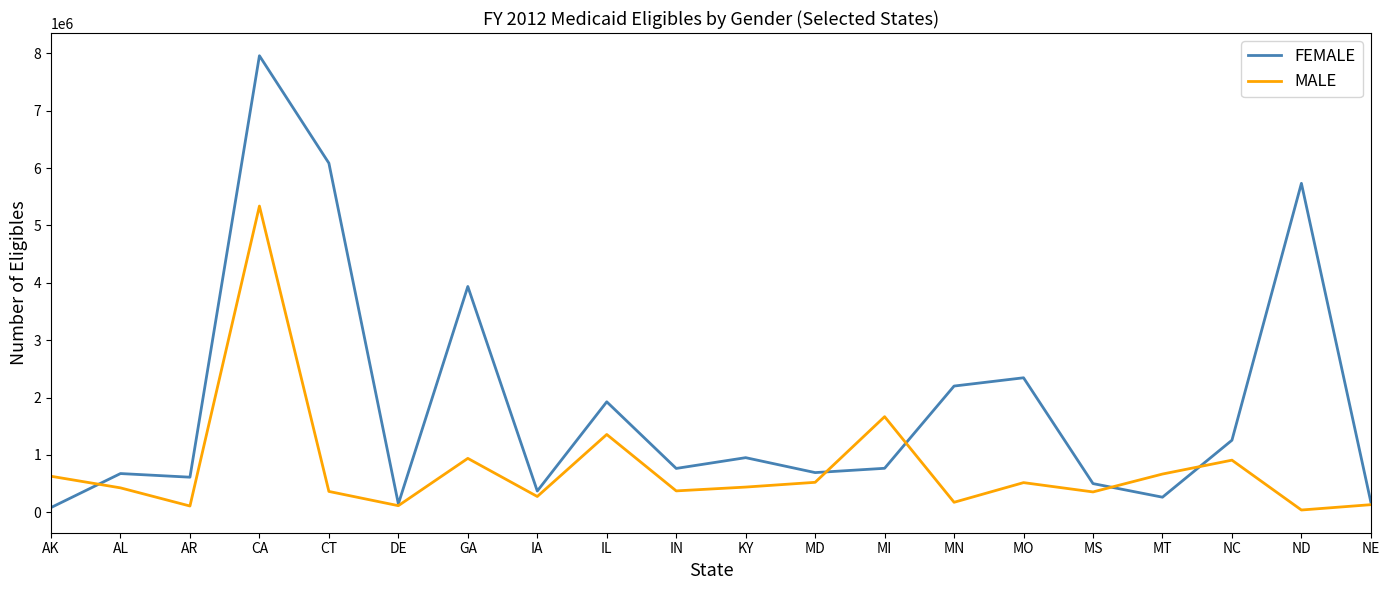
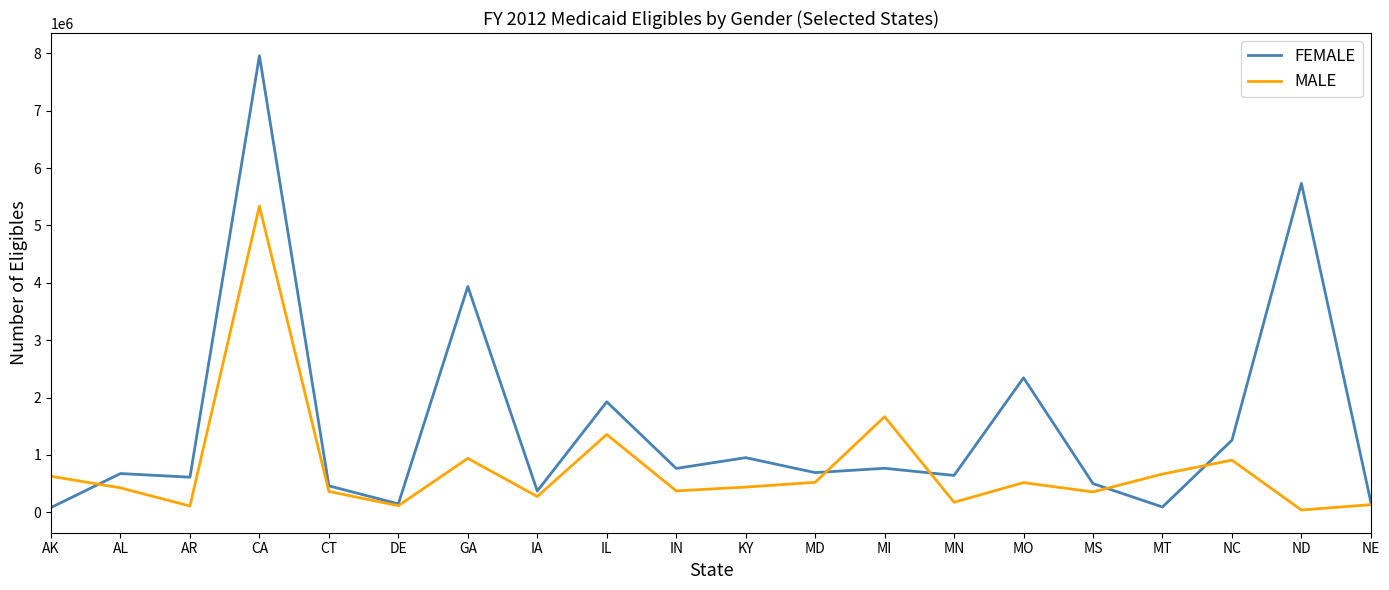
  {
    "FEMALE": {
      "AK": 100000,
      "AL": 700000,
      "AR": 600000,
      "CA": 8000000,
-     "CT": 6100000,
+     "CT": 500000,
      "GA": 3900000,
      "IA": 400000,
      "IL": 1900000,
      "IN": 800000,
      "KY": 1000000,
      "MD": 700000,
      "MI": 800000,
-     "MN": 2200000,
+     "MN": 600000,
      "MO": 2300000,
      "MS": 500000,
-     "MT": 300000,
+     "MT": 100000,
      "NC": 1300000,
      "ND": 5700000
    },
    "MALE": {
      "AK": 600000,
      "AL": 400000,
      "AR": 100000,
      "CA": 5300000,
      "CT": 400000,
      "GA": 900000,
      "IA": 300000,
      "IL": 1400000,
      "IN": 400000,
      "KY": 400000,
      "MD": 500000,
      "MI": 1700000,
      "MN": 200000,
      "MO": 500000,
      "MS": 400000,
      "MT": 700000,
      "NC": 900000,
      "ND": 0
    }
  }
